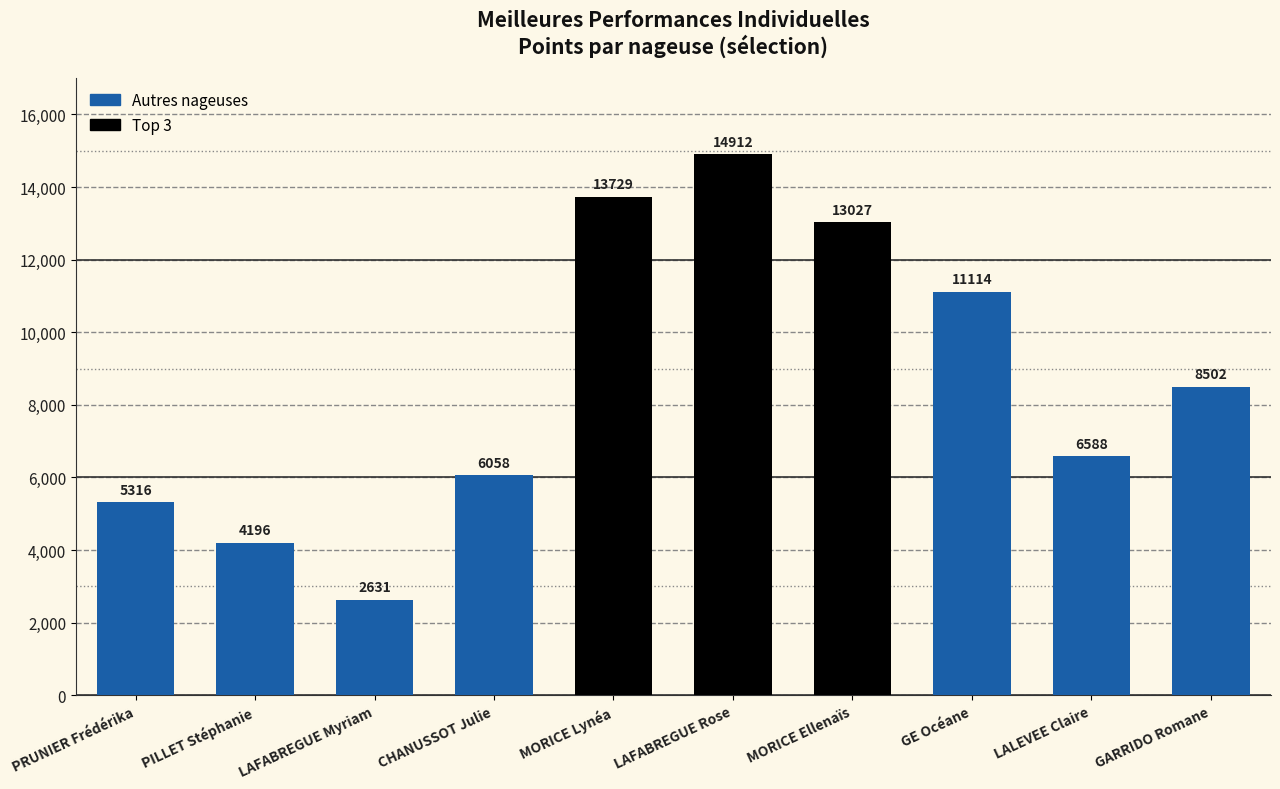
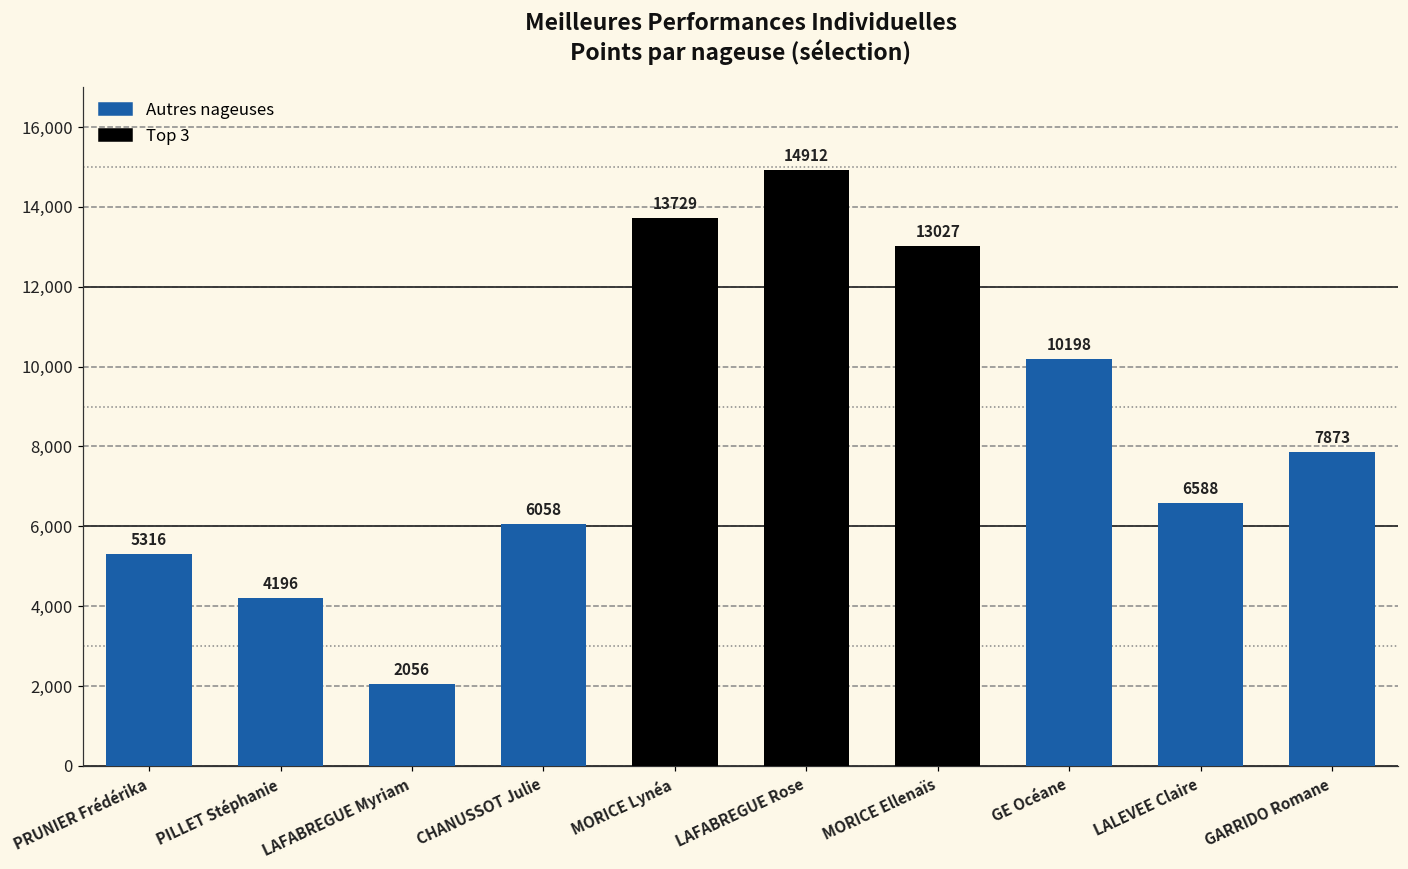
  {
    "PRUNIER Frédérika": 5316,
    "PILLET Stéphanie": 4196,
-   "LAFABREGUE Myriam": 2631,
+   "LAFABREGUE Myriam": 2056,
    "CHANUSSOT Julie": 6058,
    "MORICE Lynéa": 13729,
    "LAFABREGUE Rose": 14912,
    "MORICE Ellenaïs": 13027,
-   "GE Océane": 11114,
+   "GE Océane": 10198,
    "LALEVEE Claire": 6588,
-   "GARRIDO Romane": 8502
+   "GARRIDO Romane": 7873
  }
